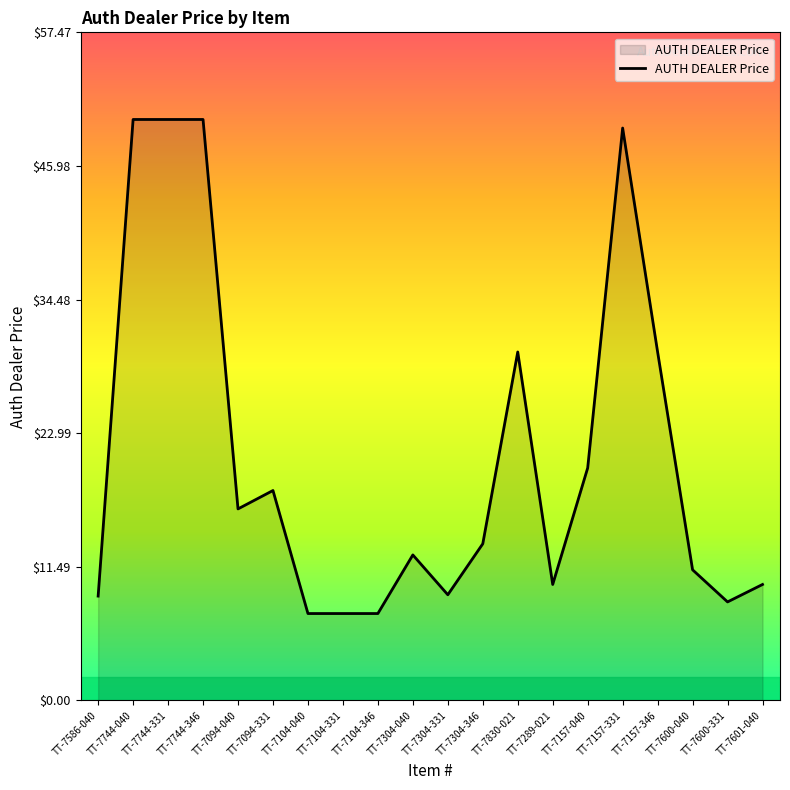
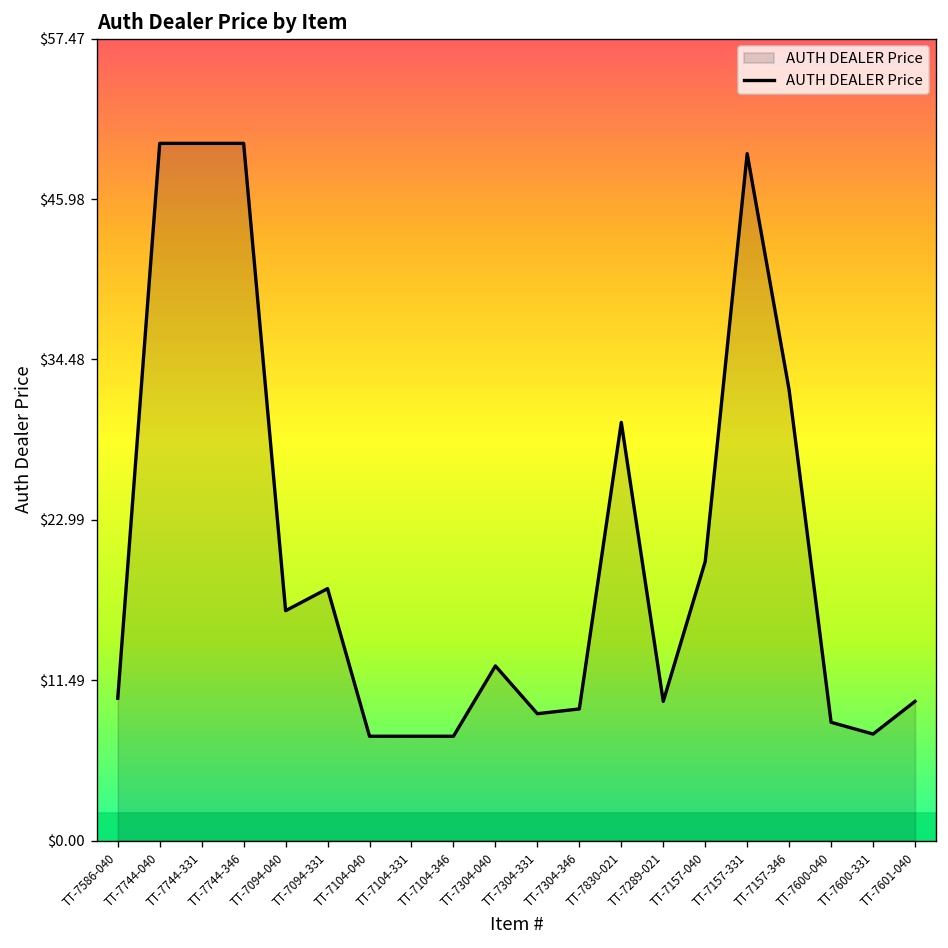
  {
-   "TT-7586-040": "$9.0",
+   "TT-7586-040": "$10.2",
    "TT-7744-040": "$50.0",
    "TT-7744-331": "$50.0",
    "TT-7744-346": "$50.0",
    "TT-7094-040": "$16.5",
    "TT-7094-331": "$18.1",
    "TT-7104-040": "$7.5",
    "TT-7104-331": "$7.5",
    "TT-7104-346": "$7.5",
    "TT-7304-040": "$12.5",
    "TT-7304-331": "$9.1",
-   "TT-7304-346": "$13.5",
+   "TT-7304-346": "$9.4",
    "TT-7830-021": "$30.0",
    "TT-7289-021": "$10.0",
    "TT-7157-040": "$20.0",
    "TT-7157-331": "$49.2",
-   "TT-7157-346": "$30.0",
-   "TT-7600-040": "$11.2",
-   "TT-7600-331": "$8.5",
+   "TT-7157-346": "$32.3",
+   "TT-7600-040": "$8.5",
+   "TT-7600-331": "$7.6",
    "TT-7601-040": "$10.0"
  }
